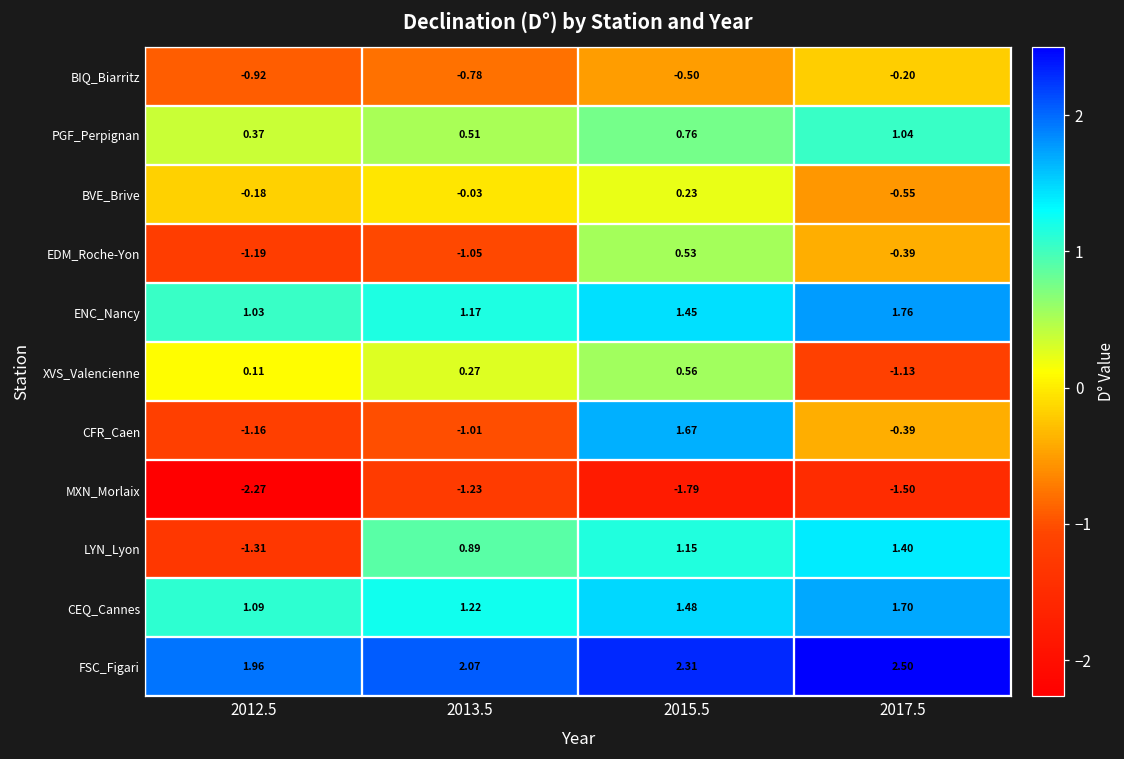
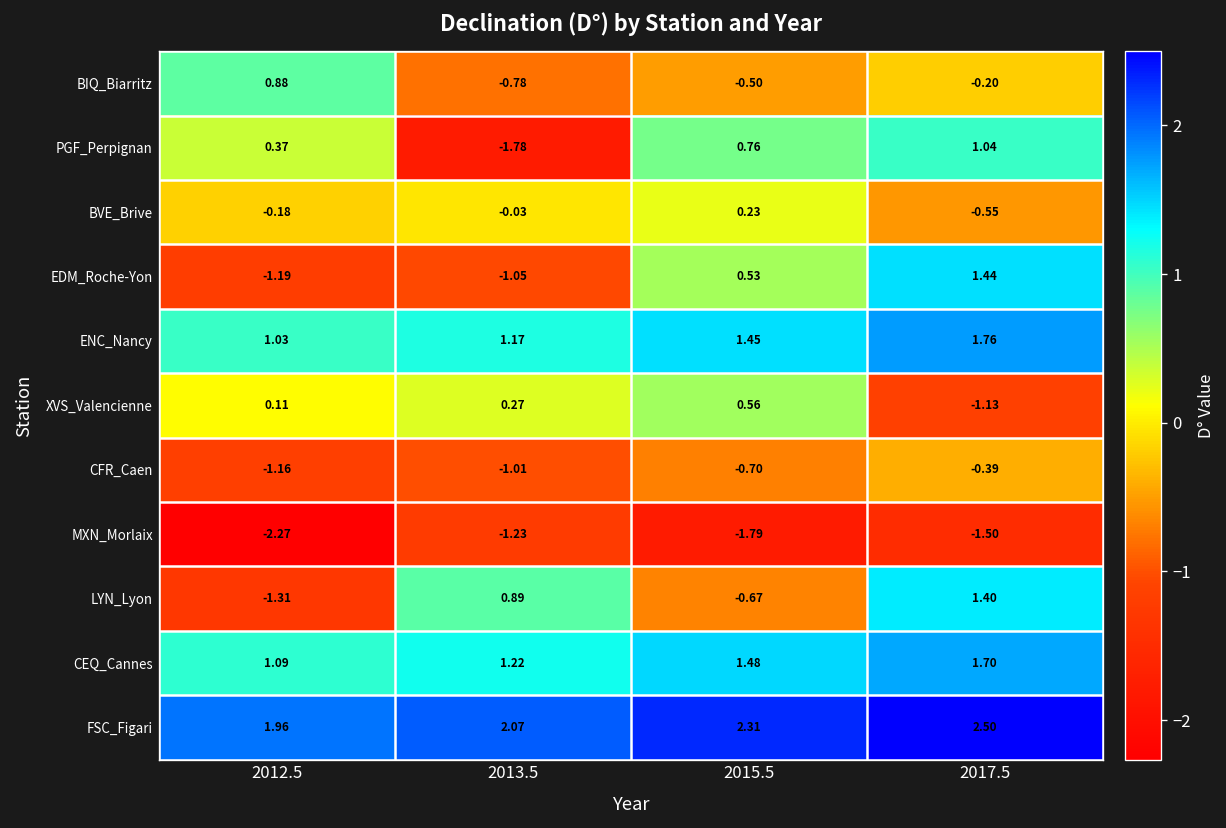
  {
    "BIQ_Biarritz": {
-     "2012.5": -0.92,
+     "2012.5": 0.88,
      "2013.5": -0.78,
      "2015.5": -0.50,
      "2017.5": -0.20
    },
    "PGF_Perpignan": {
      "2012.5": 0.37,
-     "2013.5": 0.51,
+     "2013.5": -1.78,
      "2015.5": 0.76,
      "2017.5": 1.04
    },
    "BVE_Brive": {
      "2012.5": -0.18,
      "2013.5": -0.03,
      "2015.5": 0.23,
      "2017.5": -0.55
    },
    "EDM_Roche-Yon": {
      "2012.5": -1.19,
      "2013.5": -1.05,
      "2015.5": 0.53,
-     "2017.5": -0.39
+     "2017.5": 1.44
    },
    "ENC_Nancy": {
      "2012.5": 1.03,
      "2013.5": 1.17,
      "2015.5": 1.45,
      "2017.5": 1.76
    },
    "XVS_Valencienne": {
      "2012.5": 0.11,
      "2013.5": 0.27,
      "2015.5": 0.56,
      "2017.5": -1.13
    },
    "CFR_Caen": {
      "2012.5": -1.16,
      "2013.5": -1.01,
-     "2015.5": 1.67,
+     "2015.5": -0.70,
      "2017.5": -0.39
    },
    "MXN_Morlaix": {
      "2012.5": -2.27,
      "2013.5": -1.23,
      "2015.5": -1.79,
      "2017.5": -1.50
    },
    "LYN_Lyon": {
      "2012.5": -1.31,
      "2013.5": 0.89,
-     "2015.5": 1.15,
+     "2015.5": -0.67,
      "2017.5": 1.40
    },
    "CEQ_Cannes": {
      "2012.5": 1.09,
      "2013.5": 1.22,
      "2015.5": 1.48,
      "2017.5": 1.70
    },
    "FSC_Figari": {
      "2012.5": 1.96,
      "2013.5": 2.07,
      "2015.5": 2.31,
      "2017.5": 2.50
    }
  }
